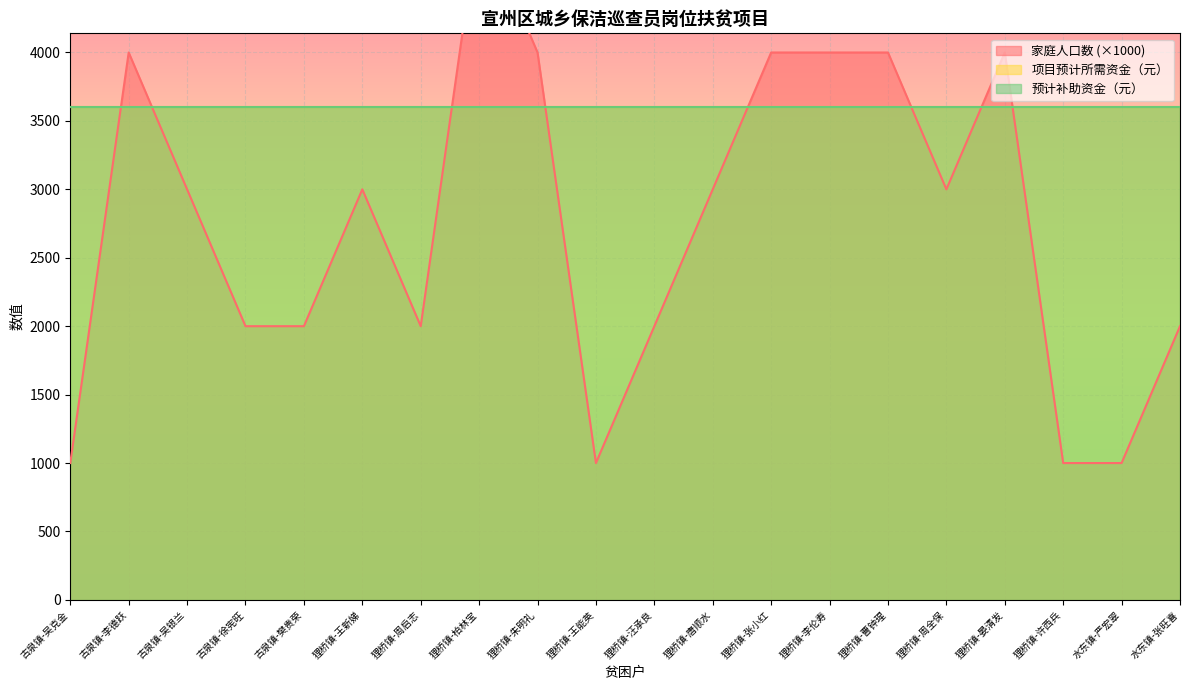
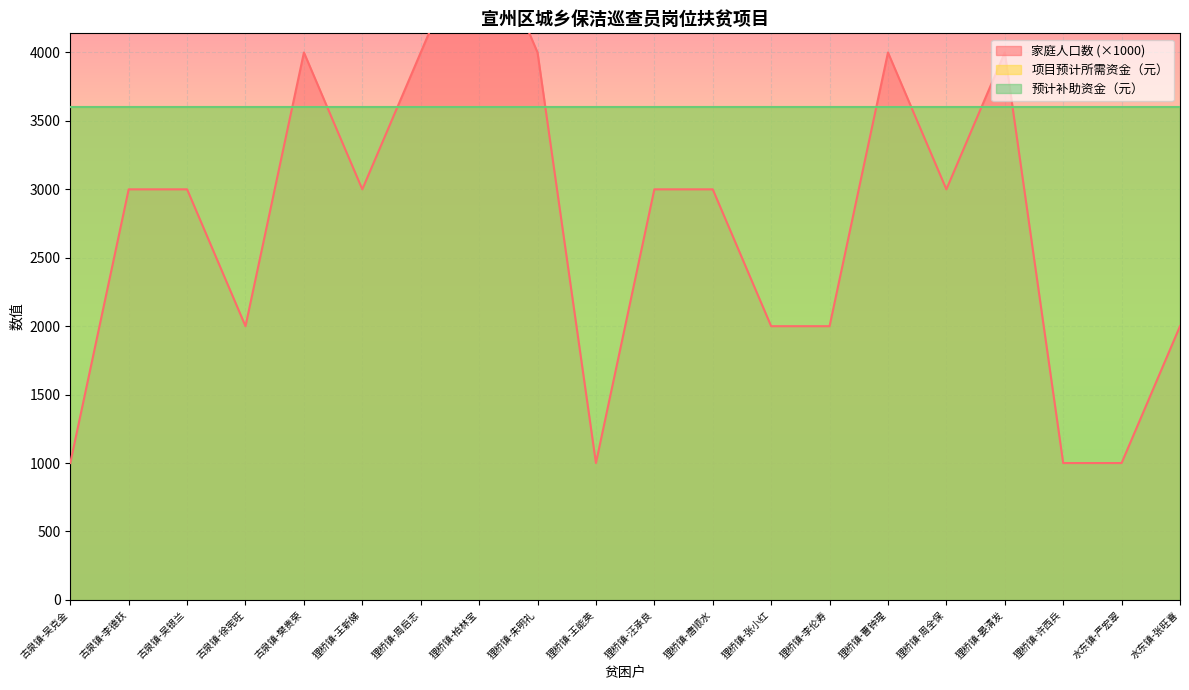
  {
    "家庭人口数 (×1000)": {
      "古泉镇-吴克金": 1000,
-     "古泉镇-李德跃": 4000,
+     "古泉镇-李德跃": 3000,
      "古泉镇-吴银兰": 3000,
      "古泉镇-徐宪旺": 2000,
-     "古泉镇-樊贵荣": 2000,
+     "古泉镇-樊贵荣": 4000,
      "狸桥镇-王新娣": 3000,
-     "狸桥镇-周启志": 2000,
+     "狸桥镇-周启志": 4000,
      "狸桥镇-朱明礼": 4000,
      "狸桥镇-王能英": 1000,
-     "狸桥镇-汪承良": 2000,
+     "狸桥镇-汪承良": 3000,
      "狸桥镇-唐顺水": 3000,
-     "狸桥镇-张小红": 4000,
-     "狸桥镇-李伦寿": 4000,
+     "狸桥镇-张小红": 2000,
+     "狸桥镇-李伦寿": 2000,
      "狸桥镇-曹钟瑆": 4000,
      "狸桥镇-周全保": 3000,
      "狸桥镇-许西兵": 1000,
      "水东镇-严宏翠": 1000,
      "水东镇-张旺喜": 2000
    },
    "预计补助资金（元）": {
      "古泉镇-吴克金": 3600,
      "古泉镇-李德跃": 3600,
      "古泉镇-吴银兰": 3600,
      "古泉镇-徐宪旺": 3600,
      "古泉镇-樊贵荣": 3600,
      "狸桥镇-王新娣": 3600,
      "狸桥镇-周启志": 3600,
      "狸桥镇-柏林宝": 3600,
      "狸桥镇-朱明礼": 3600,
      "狸桥镇-王能英": 3600,
      "狸桥镇-汪承良": 3600,
      "狸桥镇-唐顺水": 3600,
      "狸桥镇-张小红": 3600,
      "狸桥镇-李伦寿": 3600,
      "狸桥镇-曹钟瑆": 3600,
      "狸桥镇-周全保": 3600,
      "狸桥镇-晏清发": 3600,
      "狸桥镇-许西兵": 3600,
      "水东镇-严宏翠": 3600,
      "水东镇-张旺喜": 3600
    }
  }
